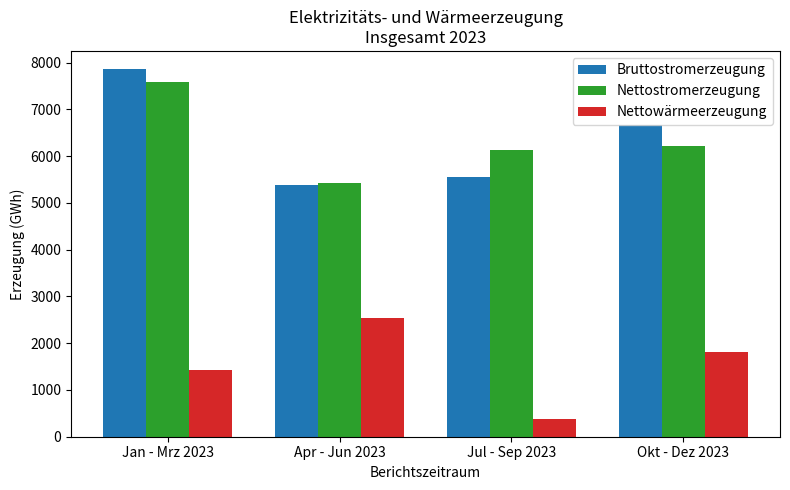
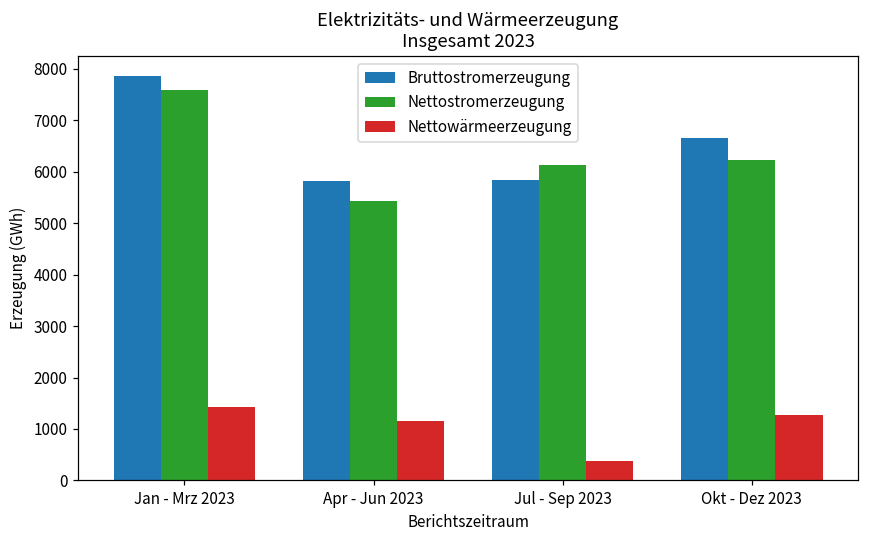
  {
    "Bruttostromerzeugung": {
      "Jan - Mrz 2023": 7900,
-     "Apr - Jun 2023": 5400,
-     "Jul - Sep 2023": 5600,
+     "Apr - Jun 2023": 5800,
+     "Jul - Sep 2023": 5800,
      "Okt - Dez 2023": 6700
    },
    "Nettostromerzeugung": {
      "Jan - Mrz 2023": 7600,
      "Apr - Jun 2023": 5400,
      "Jul - Sep 2023": 6100,
      "Okt - Dez 2023": 6200
    },
    "Nettowärmeerzeugung": {
      "Jan - Mrz 2023": 1400,
-     "Apr - Jun 2023": 2500,
+     "Apr - Jun 2023": 1200,
      "Jul - Sep 2023": 400,
-     "Okt - Dez 2023": 1800
+     "Okt - Dez 2023": 1300
    }
  }
